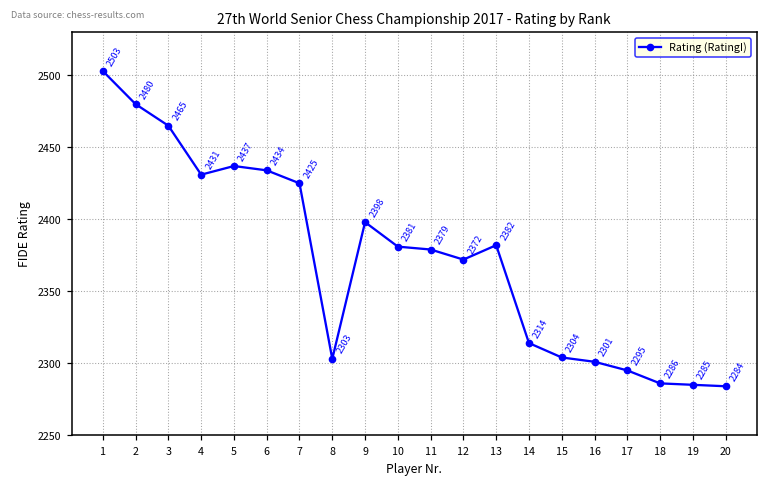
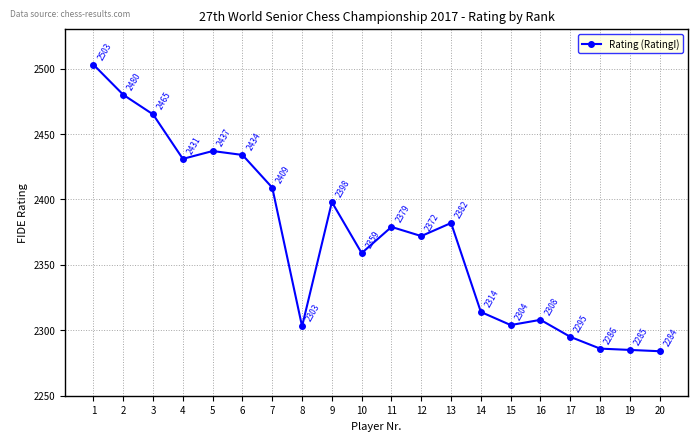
  {
    "1": 2503,
    "2": 2480,
    "3": 2465,
    "4": 2431,
    "5": 2437,
    "6": 2434,
-   "7": 2425,
+   "7": 2409,
    "8": 2303,
    "9": 2398,
-   "10": 2381,
+   "10": 2359,
    "11": 2379,
    "12": 2372,
    "13": 2382,
    "14": 2314,
    "15": 2304,
-   "16": 2301,
+   "16": 2308,
    "17": 2295,
    "18": 2286,
    "19": 2285,
    "20": 2284
  }
